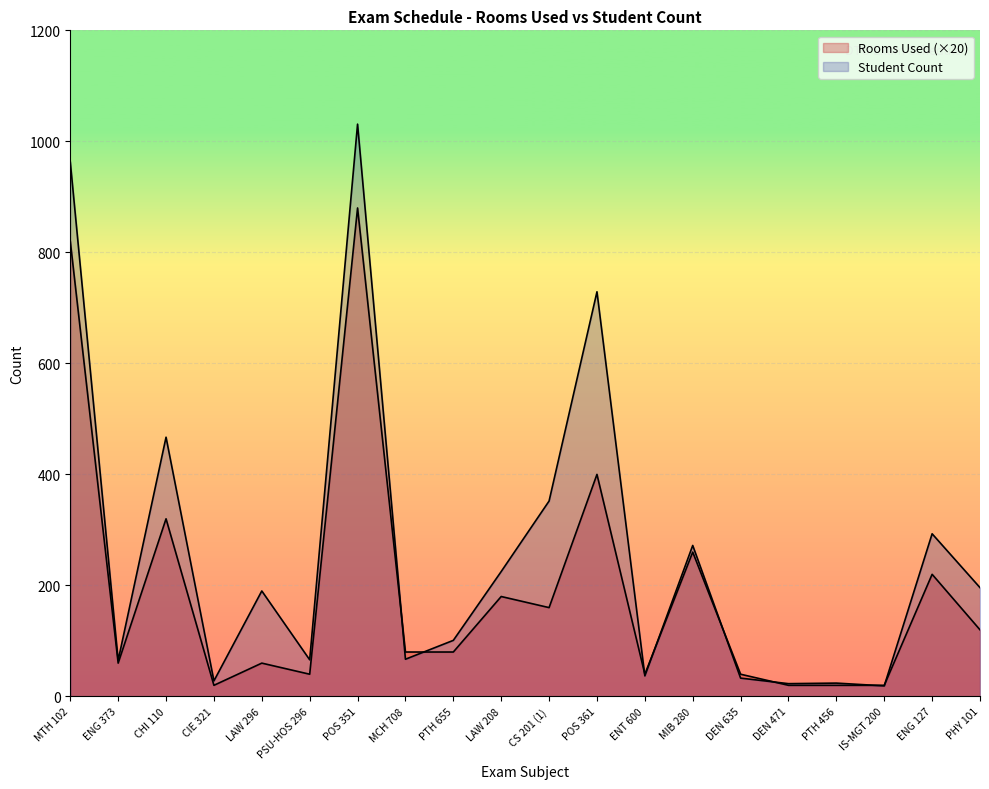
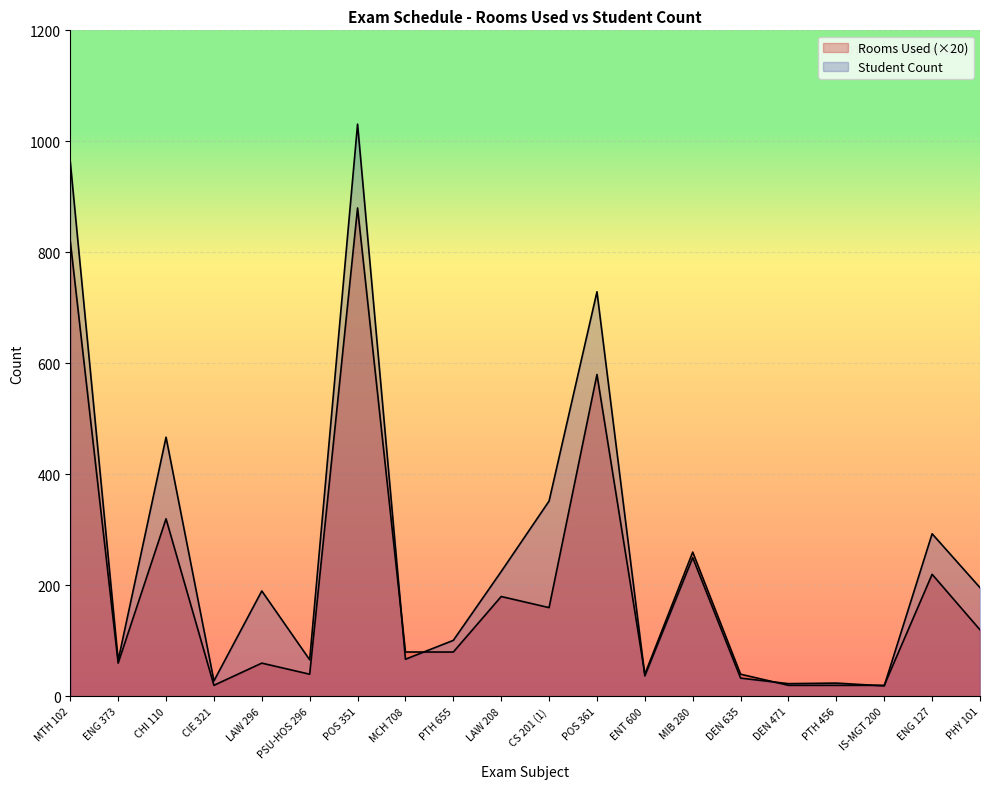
  {
    "Rooms Used (×20)": {
      "MTH 102": 820,
      "ENG 373": 60,
      "CHI 110": 320,
      "CIE 321": 20,
      "LAW 296": 60,
      "PSU-HOS 296": 40,
      "POS 351": 880,
      "MCH 708": 80,
      "PTH 655": 80,
      "LAW 208": 180,
      "CS 201 (1)": 160,
-     "POS 361": 400,
+     "POS 361": 580,
      "MIB 280": 260,
      "DEN 635": 40,
      "ENG 127": 220,
      "PHY 101": 120
    },
    "Student Count": {
      "MTH 102": 960,
      "ENG 373": 70,
      "CHI 110": 470,
      "CIE 321": 30,
      "LAW 296": 190,
      "PSU-HOS 296": 70,
      "POS 351": 1030,
      "MCH 708": 70,
      "PTH 655": 100,
      "LAW 208": 230,
      "CS 201 (1)": 350,
      "POS 361": 730,
-     "MIB 280": 270,
+     "MIB 280": 250,
      "DEN 635": 30,
      "ENG 127": 290,
      "PHY 101": 200
    }
  }
